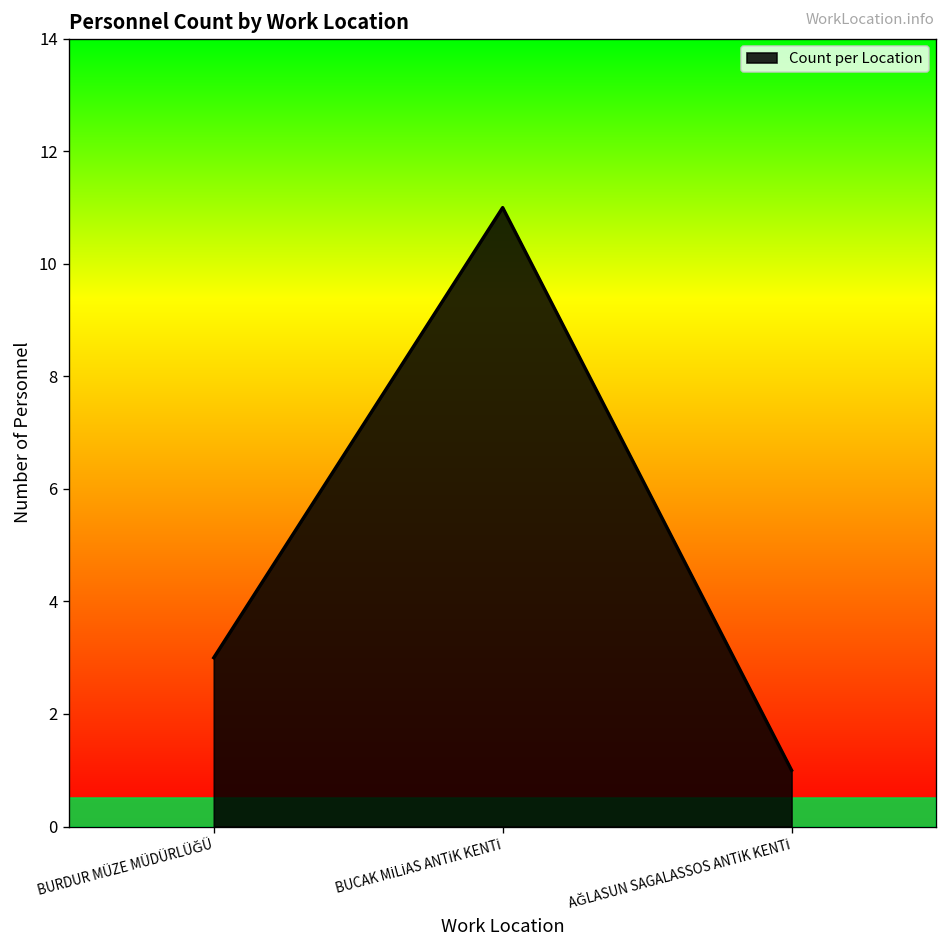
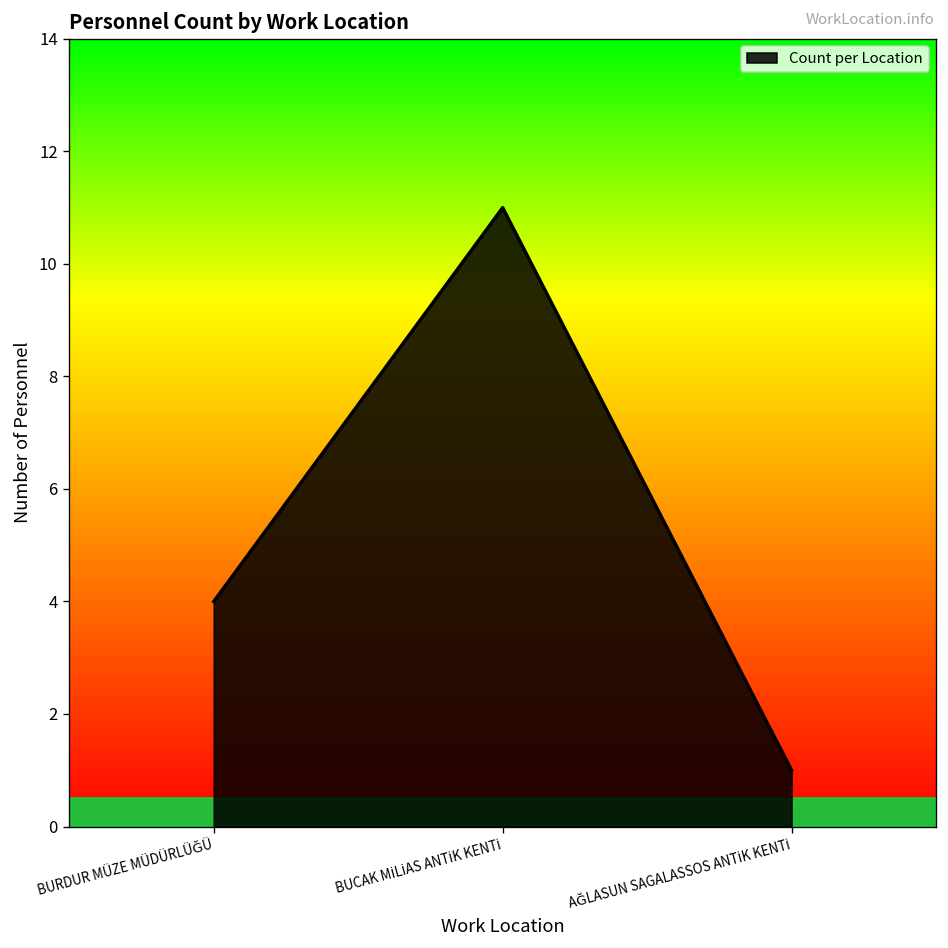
  {
-   "BURDUR MÜZE MÜDÜRLÜĞÜ": 3,
+   "BURDUR MÜZE MÜDÜRLÜĞÜ": 4,
    "BUCAK MİLİAS ANTİK KENTİ": 11,
    "AĞLASUN SAGALASSOS ANTİK KENTİ": 1
  }
